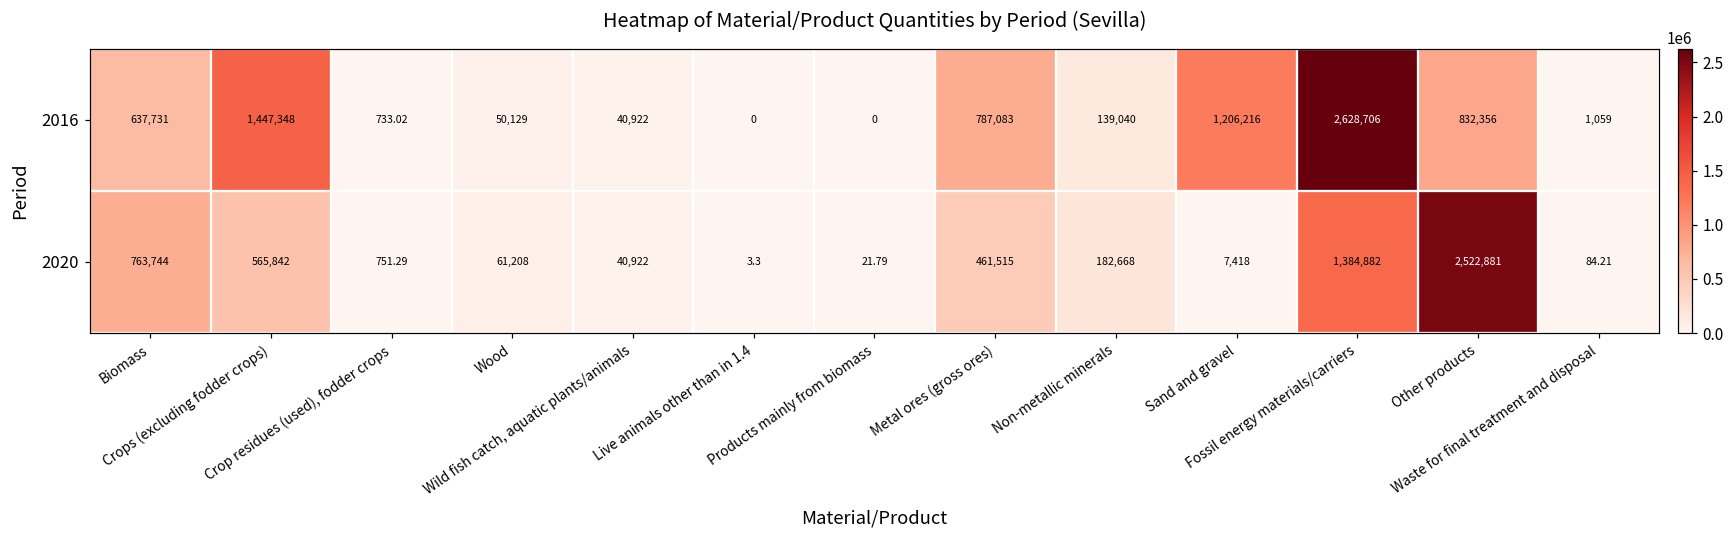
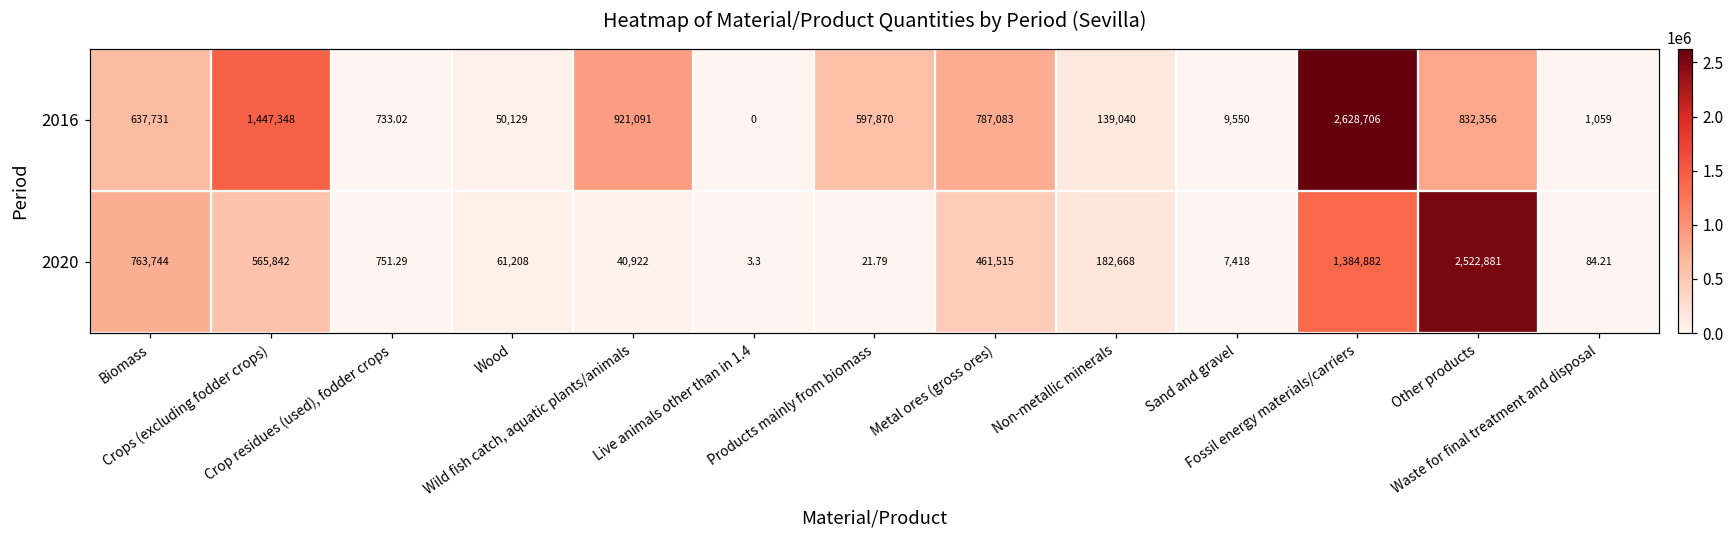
  {
    "2016": {
      "Biomass": "637,731",
      "Crops (excluding fodder crops)": "1,447,348",
      "Crop residues (used), fodder crops": "733.02",
      "Wood": "50,129",
-     "Wild fish catch, aquatic plants/animals": "40,922",
+     "Wild fish catch, aquatic plants/animals": "921,091",
      "Live animals other than in 1.4": "0",
-     "Products mainly from biomass": "0",
+     "Products mainly from biomass": "597,870",
      "Metal ores (gross ores)": "787,083",
      "Non-metallic minerals": "139,040",
-     "Sand and gravel": "1,206,216",
+     "Sand and gravel": "9,550",
      "Fossil energy materials/carriers": "2,628,706",
      "Other products": "832,356",
      "Waste for final treatment and disposal": "1,059"
    },
    "2020": {
      "Biomass": "763,744",
      "Crops (excluding fodder crops)": "565,842",
      "Crop residues (used), fodder crops": "751.29",
      "Wood": "61,208",
      "Wild fish catch, aquatic plants/animals": "40,922",
      "Live animals other than in 1.4": "3.3",
      "Products mainly from biomass": "21.79",
      "Metal ores (gross ores)": "461,515",
      "Non-metallic minerals": "182,668",
      "Sand and gravel": "7,418",
      "Fossil energy materials/carriers": "1,384,882",
      "Other products": "2,522,881",
      "Waste for final treatment and disposal": "84.21"
    }
  }
